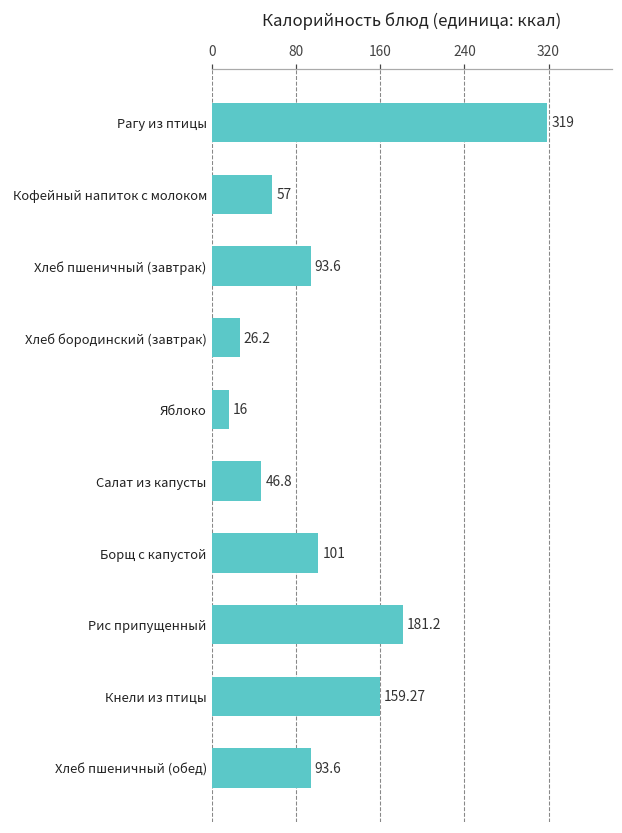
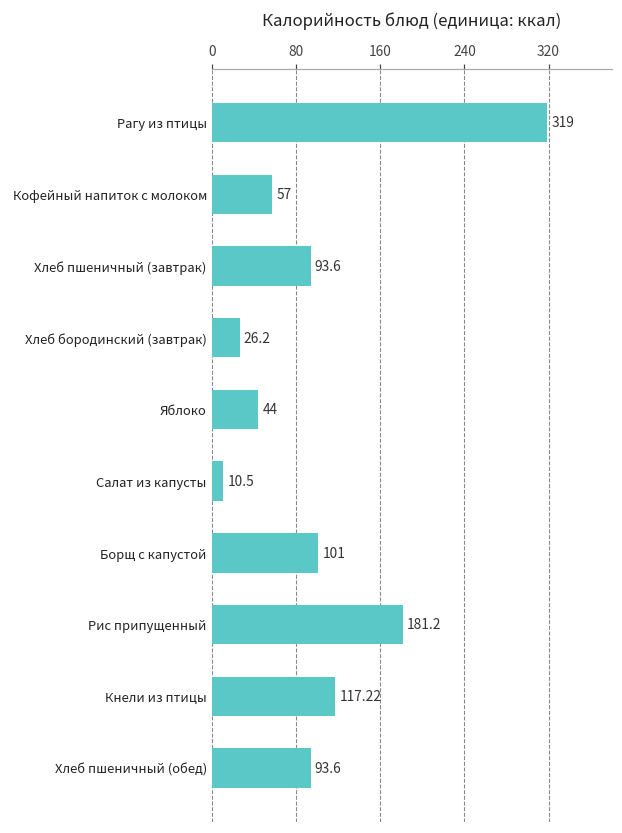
  {
    "Рагу из птицы": 319,
    "Кофейный напиток с молоком": 57,
    "Хлеб пшеничный (завтрак)": 93.6,
    "Хлеб бородинский (завтрак)": 26.2,
-   "Яблоко": 16,
-   "Салат из капусты": 46.8,
+   "Яблоко": 44,
+   "Салат из капусты": 10.5,
    "Борщ с капустой": 101,
    "Рис припущенный": 181.2,
-   "Кнели из птицы": 159.27,
+   "Кнели из птицы": 117.22,
    "Хлеб пшеничный (обед)": 93.6
  }
